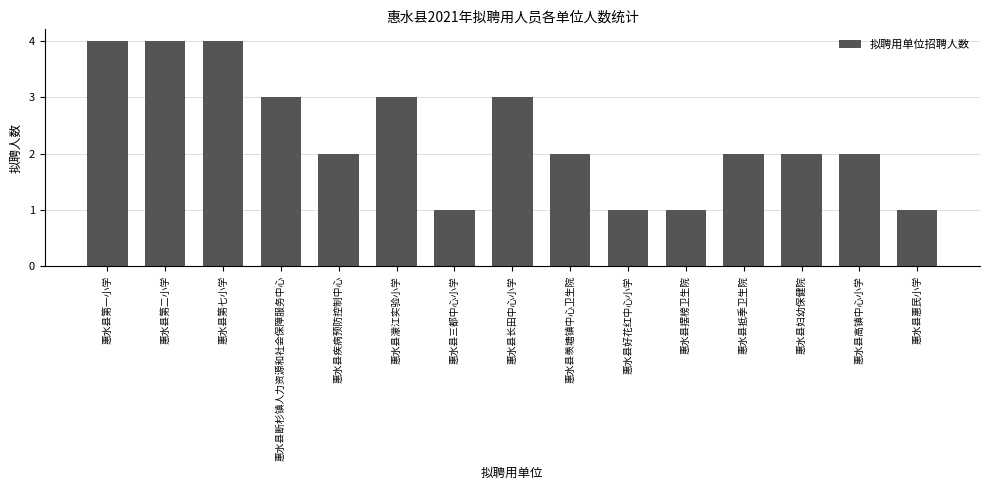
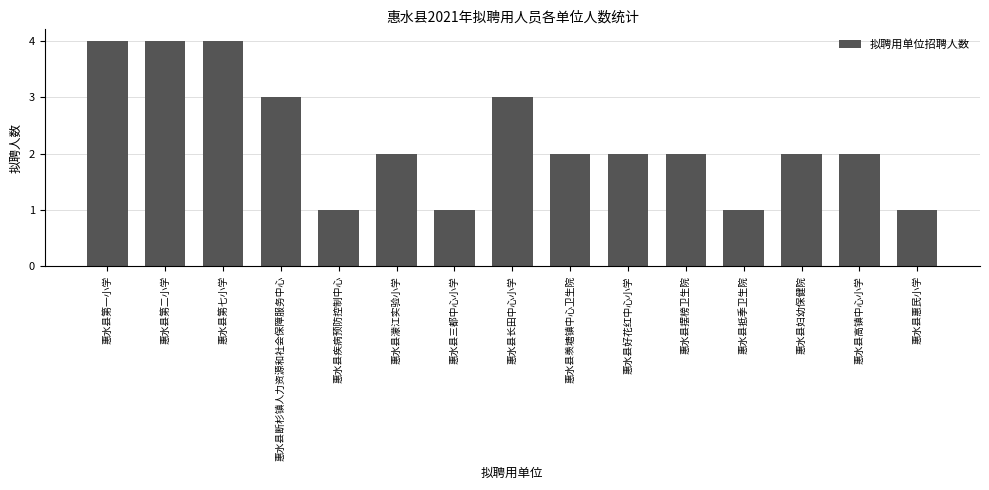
  {
    "惠水县第一小学": 4,
    "惠水县第二小学": 4,
    "惠水县第七小学": 4,
    "惠水县断杉镇人力资源和社会保障服务中心": 3,
-   "惠水县疾病预防控制中心": 2,
-   "惠水县濛江实验小学": 3,
+   "惠水县疾病预防控制中心": 1,
+   "惠水县濛江实验小学": 2,
    "惠水县三都中心小学": 1,
    "惠水县长田中心小学": 3,
    "惠水县羡塘镇中心卫生院": 2,
-   "惠水县好花红中心小学": 1,
-   "惠水县摆榜卫生院": 1,
-   "惠水县抵季卫生院": 2,
+   "惠水县好花红中心小学": 2,
+   "惠水县摆榜卫生院": 2,
+   "惠水县抵季卫生院": 1,
    "惠水县妇幼保健院": 2,
    "惠水县高镇中心小学": 2,
    "惠水县惠民小学": 1
  }
